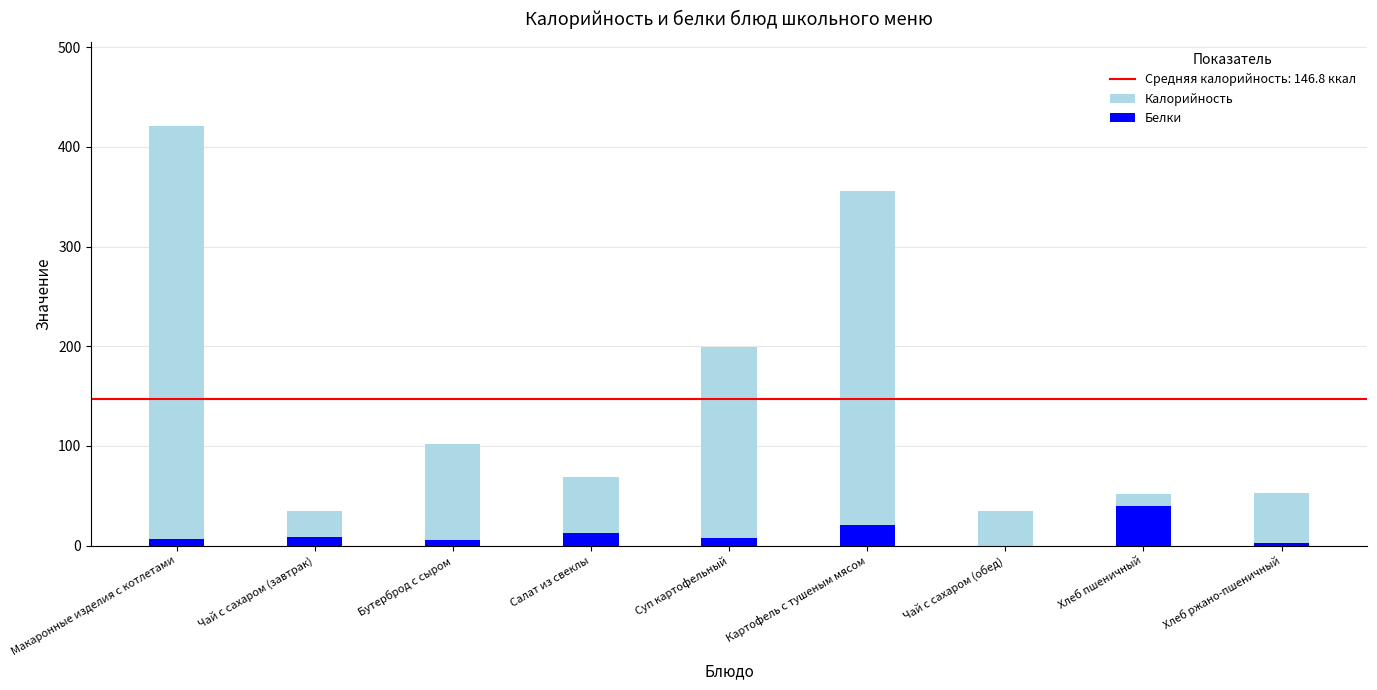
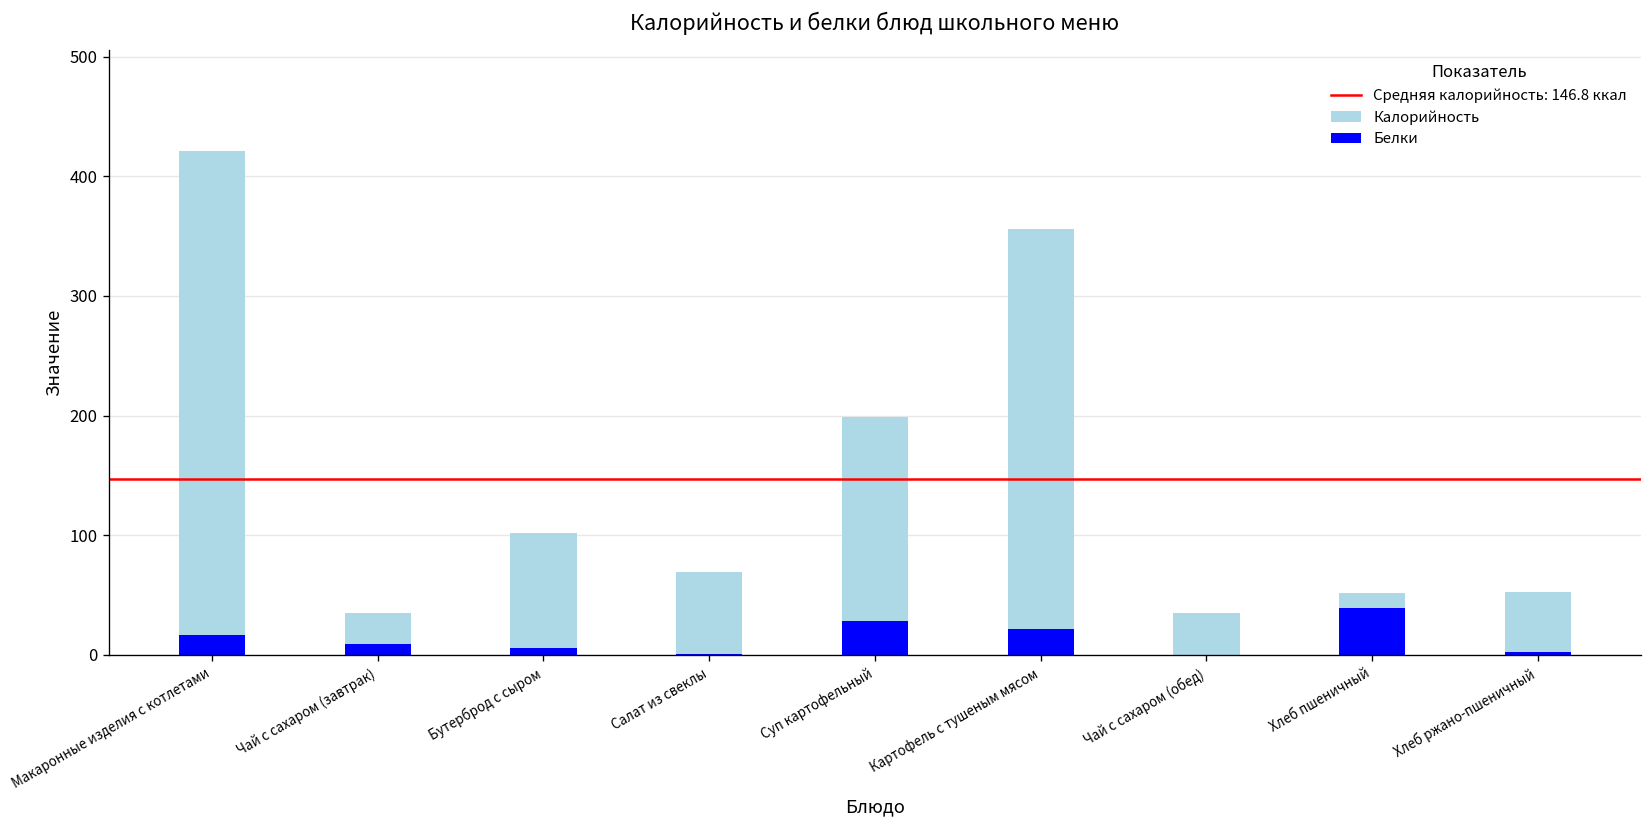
  {
    "Калорийность": {
      "Макаронные изделия с котлетами": 420,
      "Чай с сахаром (завтрак)": 40,
      "Бутерброд с сыром": 100,
      "Салат из свеклы": 70,
      "Суп картофельный": 200,
      "Картофель с тушеным мясом": 360,
      "Чай с сахаром (обед)": 40,
      "Хлеб пшеничный": 50,
      "Хлеб ржано-пшеничный": 50
    },
    "Белки": {
-     "Макаронные изделия с котлетами": 10,
-     "Салат из свеклы": 10,
-     "Суп картофельный": 10
+     "Макаронные изделия с котлетами": 20,
+     "Салат из свеклы": 0,
+     "Суп картофельный": 30
    }
  }
